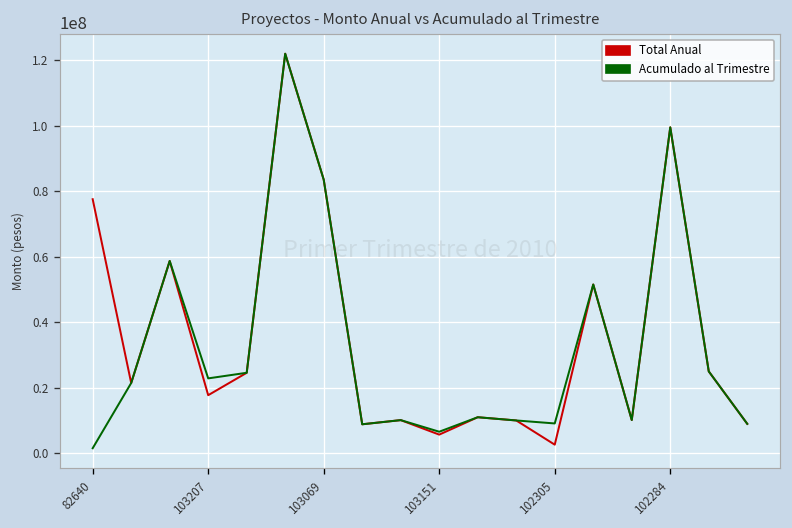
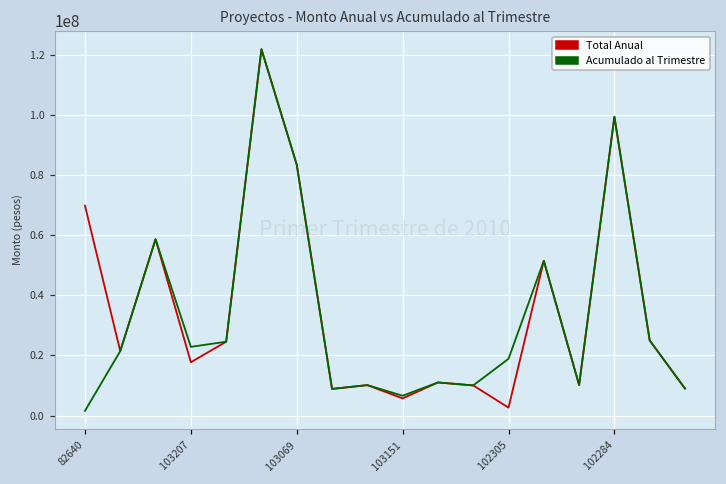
  {
    "Total Anual": {
-     "82640": 78000000,
+     "82640": 70000000,
      "103207": 18000000,
      "102305": 3000000
    },
    "Acumulado al Trimestre": {
      "82640": 2000000,
      "103207": 23000000,
-     "102305": 9000000
+     "102305": 19000000
    }
  }
